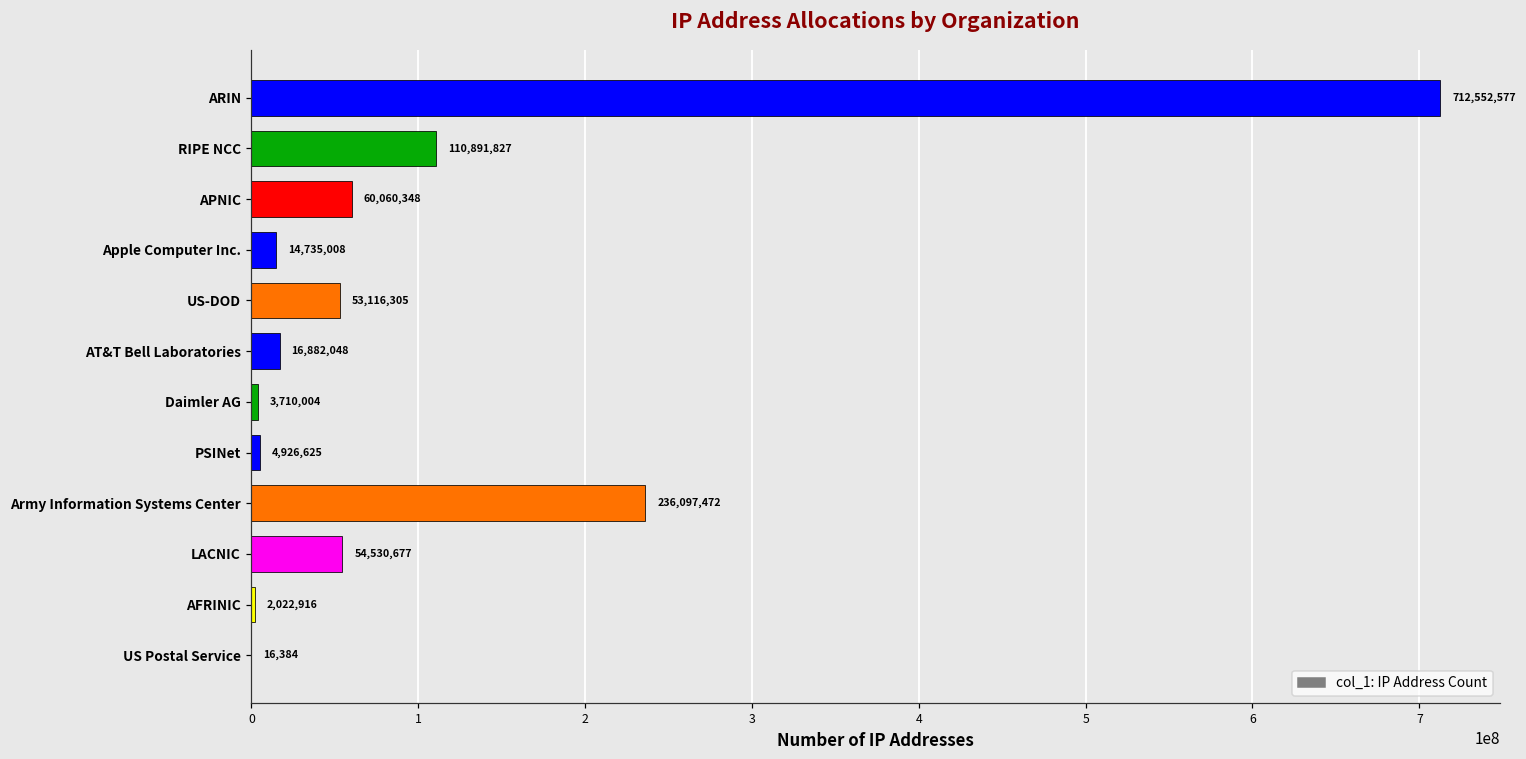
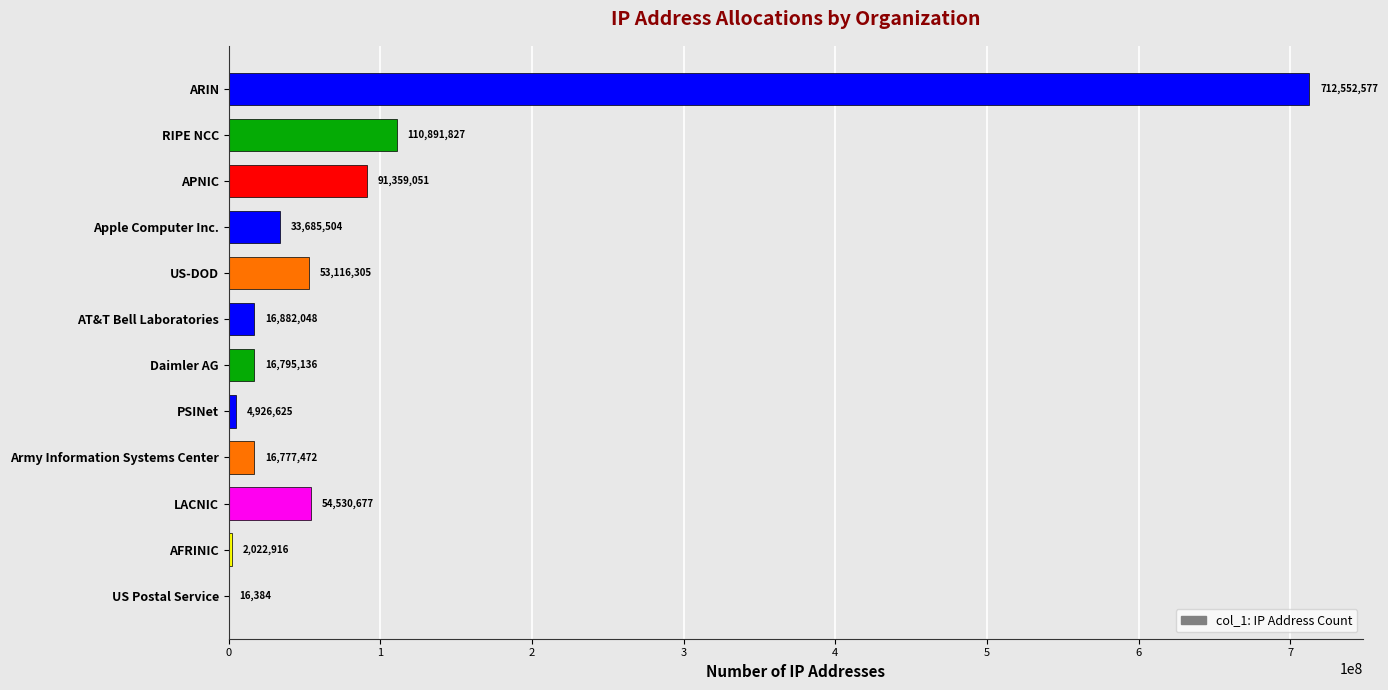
  {
    "ARIN": "712,552,577",
    "RIPE NCC": "110,891,827",
-   "APNIC": "60,060,348",
-   "Apple Computer Inc.": "14,735,008",
+   "APNIC": "91,359,051",
+   "Apple Computer Inc.": "33,685,504",
    "US-DOD": "53,116,305",
    "AT&T Bell Laboratories": "16,882,048",
-   "Daimler AG": "3,710,004",
+   "Daimler AG": "16,795,136",
    "PSINet": "4,926,625",
-   "Army Information Systems Center": "236,097,472",
+   "Army Information Systems Center": "16,777,472",
    "LACNIC": "54,530,677",
    "AFRINIC": "2,022,916",
    "US Postal Service": "16,384"
  }
